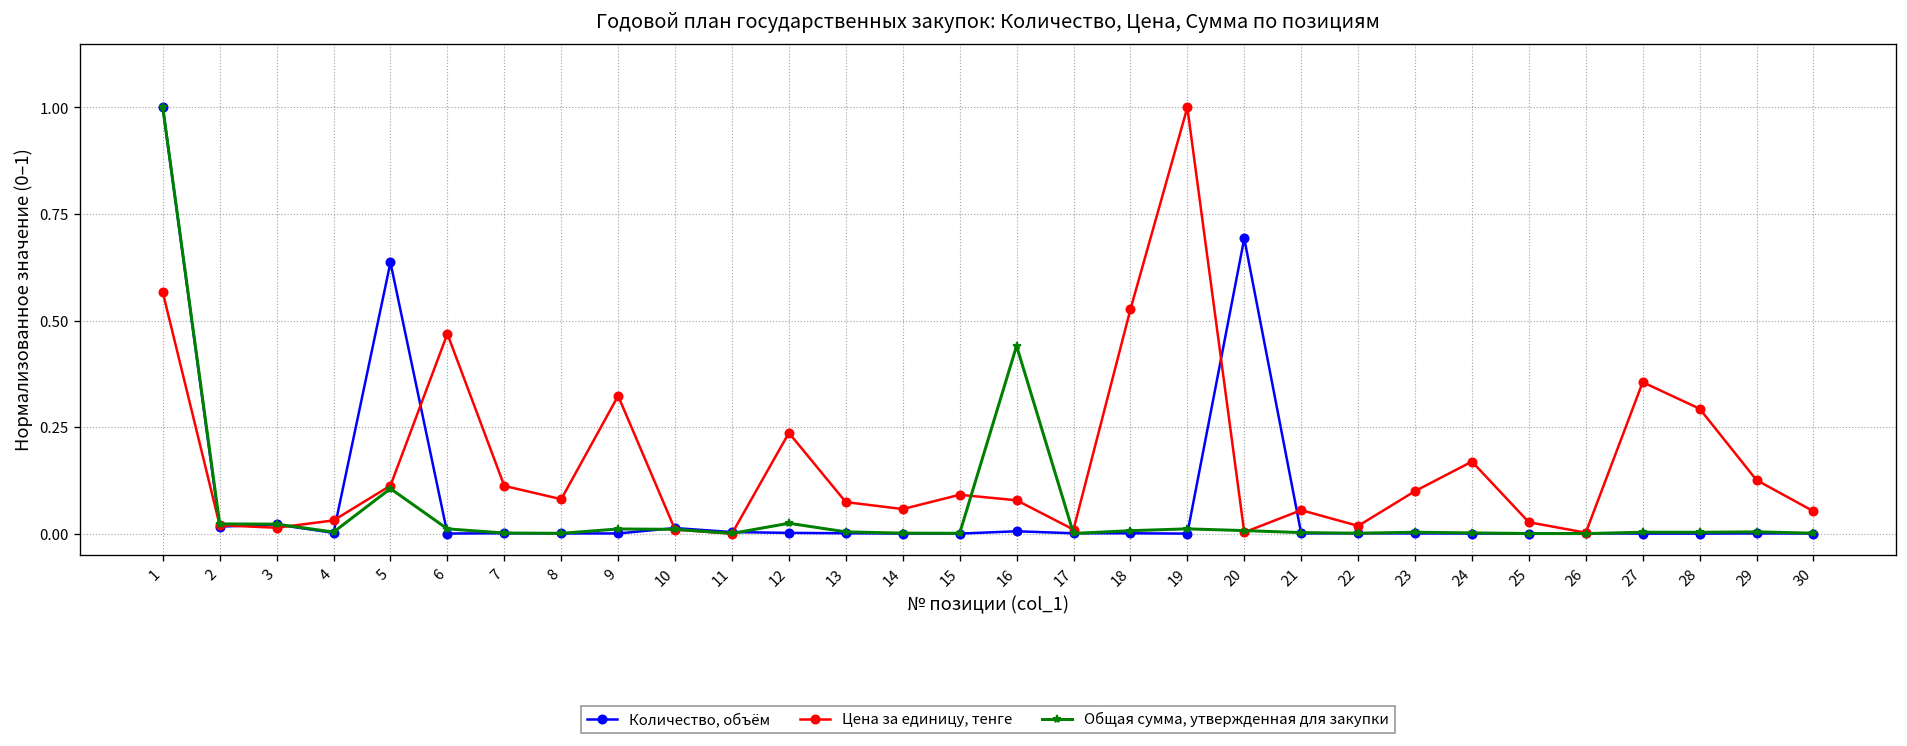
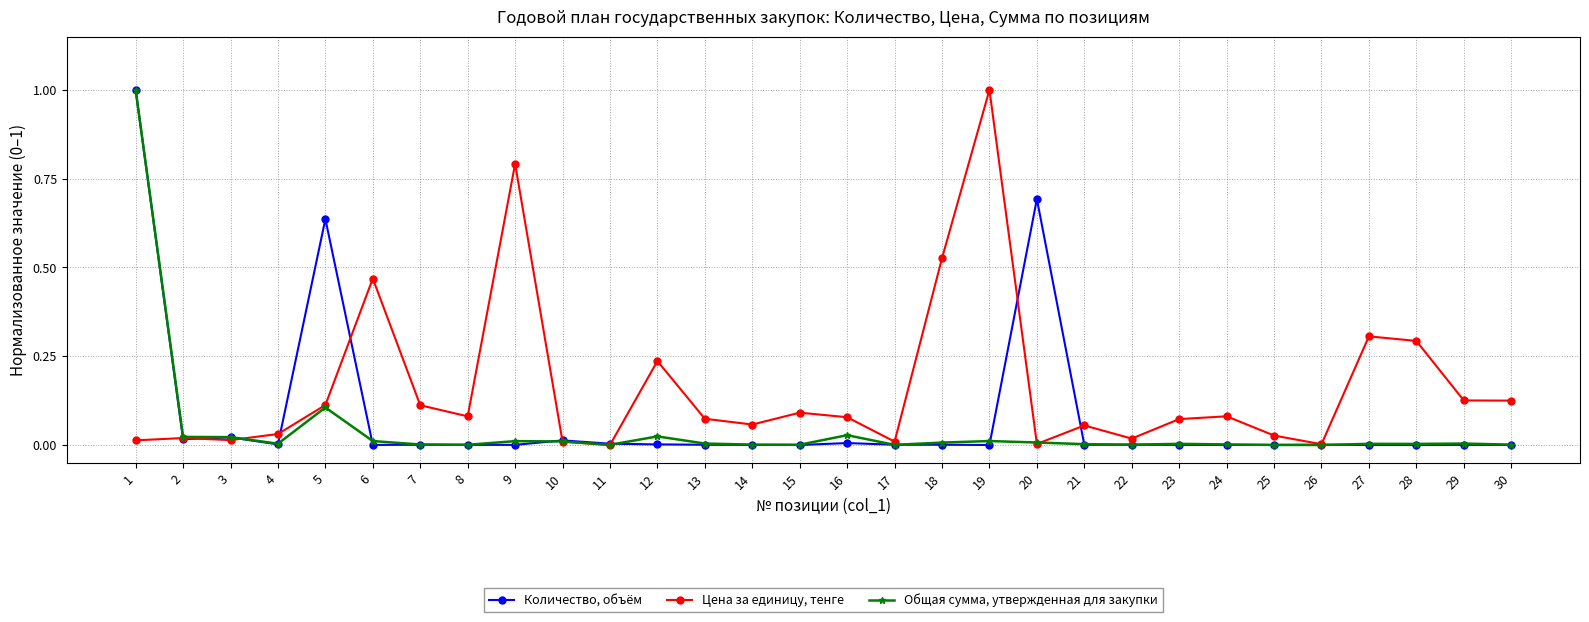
  {
    "Количество, объём": {
      "5": 0.64,
      "6": 0.00,
      "9": 0.00,
      "12": 0.00,
      "16": 0.01,
      "19": 0.00,
      "20": 0.69
    },
    "Цена за единицу, тенге": {
-     "1": 0.57,
+     "1": 0.01,
      "3": 0.01,
      "4": 0.03,
      "6": 0.47,
      "7": 0.11,
      "8": 0.08,
-     "9": 0.32,
+     "9": 0.79,
      "12": 0.24,
      "13": 0.07,
      "14": 0.06,
      "15": 0.09,
      "16": 0.08,
      "17": 0.01,
      "18": 0.53,
      "19": 1.00,
      "21": 0.06,
      "22": 0.02,
-     "23": 0.10,
-     "24": 0.17,
+     "23": 0.07,
+     "24": 0.08,
      "25": 0.03,
-     "27": 0.36,
+     "27": 0.31,
      "28": 0.29,
      "29": 0.13,
-     "30": 0.05
+     "30": 0.12
    },
    "Общая сумма, утвержденная для закупки": {
      "6": 0.01,
      "9": 0.01,
      "12": 0.02,
-     "16": 0.44,
+     "16": 0.03,
      "19": 0.01
    }
  }
